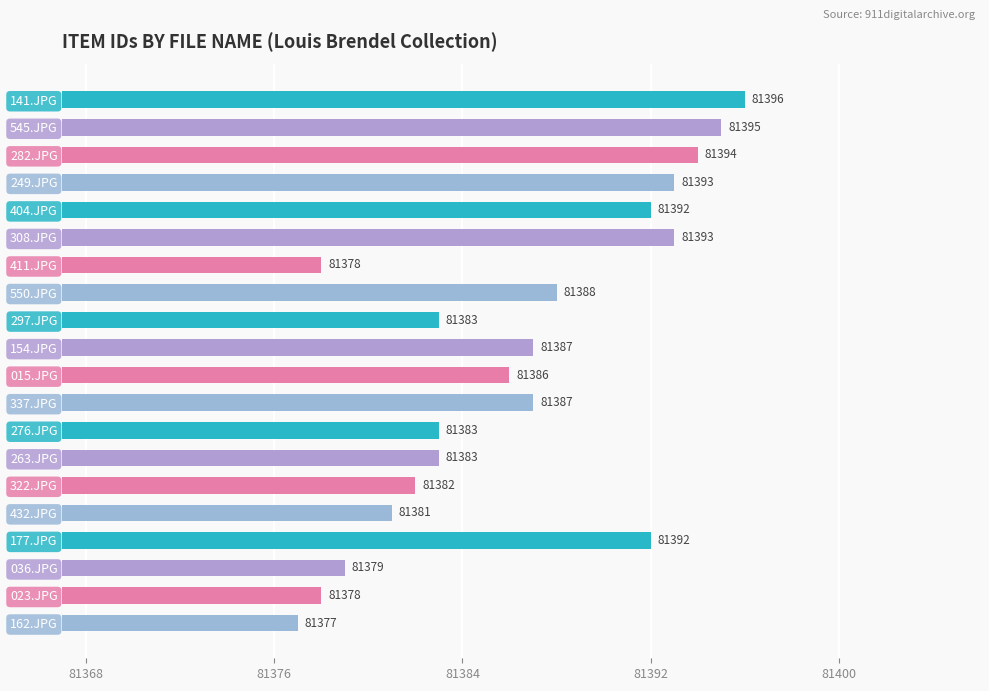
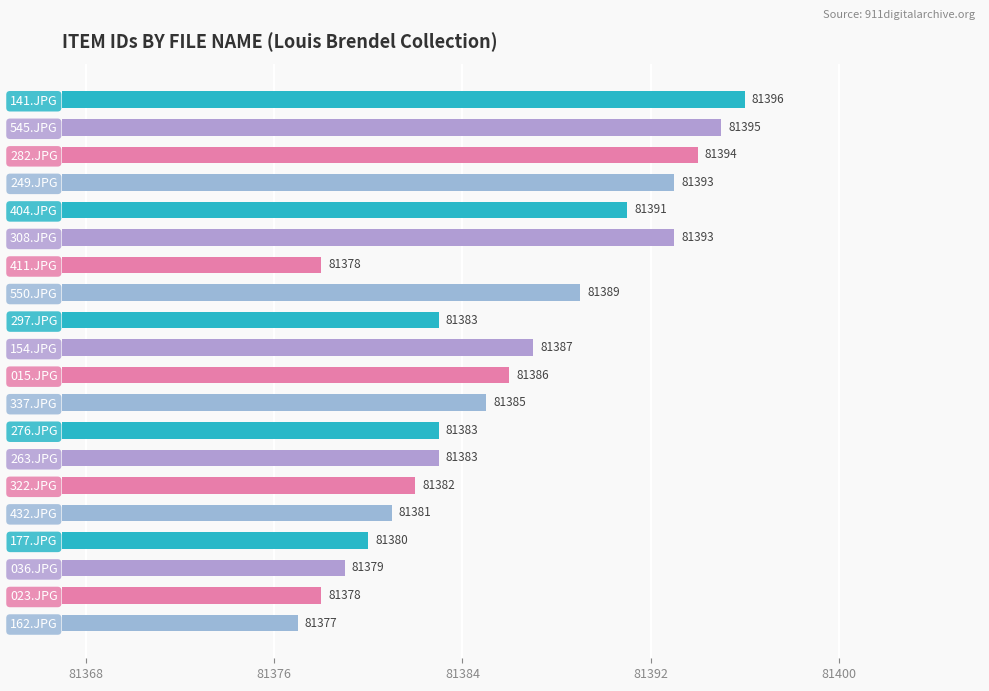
  {
    "141.JPG": 81396,
    "545.JPG": 81395,
    "282.JPG": 81394,
    "249.JPG": 81393,
-   "404.JPG": 81392,
+   "404.JPG": 81391,
    "308.JPG": 81393,
    "411.JPG": 81378,
-   "550.JPG": 81388,
+   "550.JPG": 81389,
    "297.JPG": 81383,
    "154.JPG": 81387,
    "015.JPG": 81386,
-   "337.JPG": 81387,
+   "337.JPG": 81385,
    "276.JPG": 81383,
    "263.JPG": 81383,
    "322.JPG": 81382,
    "432.JPG": 81381,
-   "177.JPG": 81392,
+   "177.JPG": 81380,
    "036.JPG": 81379,
    "023.JPG": 81378,
    "162.JPG": 81377
  }
